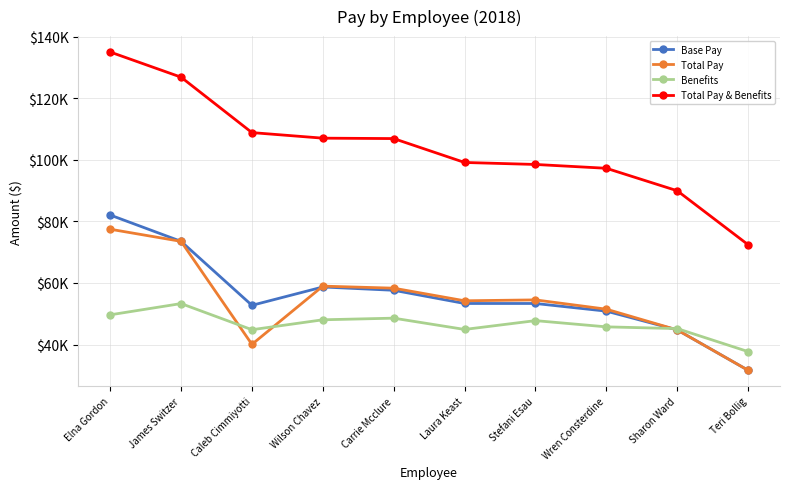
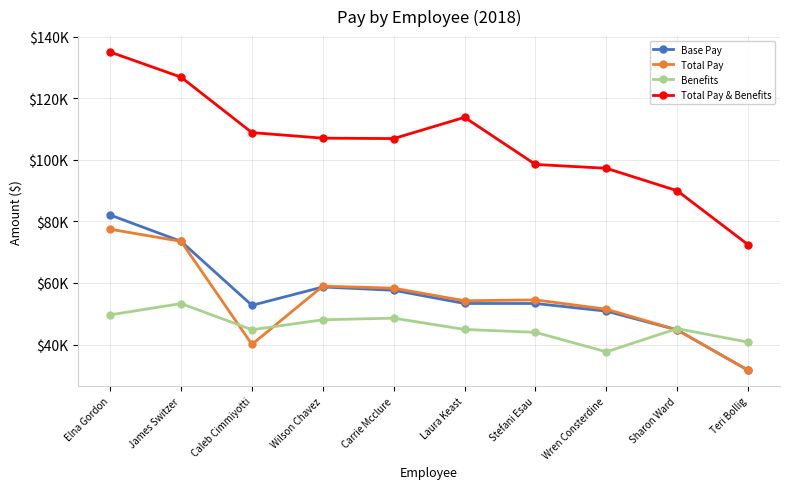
  {
    "Base Pay": {
      "Elna Gordon": "$82000",
      "Caleb Cimmiyotti": "$53000",
      "Laura Keast": "$53000",
      "Stefani Esau": "$53000"
    },
    "Total Pay": {
      "Elna Gordon": "$77000",
      "Caleb Cimmiyotti": "$40000",
      "Laura Keast": "$54000",
      "Stefani Esau": "$54000"
    },
    "Benefits": {
      "Elna Gordon": "$50000",
      "James Switzer": "$53000",
      "Caleb Cimmiyotti": "$45000",
      "Wilson Chavez": "$48000",
      "Carrie Mcclure": "$49000",
      "Laura Keast": "$45000",
-     "Stefani Esau": "$48000",
-     "Wren Consterdine": "$46000",
-     "Teri Bollig": "$38000"
+     "Stefani Esau": "$44000",
+     "Wren Consterdine": "$38000",
+     "Teri Bollig": "$41000"
    },
    "Total Pay & Benefits": {
      "Elna Gordon": "$135000",
      "James Switzer": "$127000",
      "Caleb Cimmiyotti": "$109000",
      "Wilson Chavez": "$107000",
      "Carrie Mcclure": "$107000",
-     "Laura Keast": "$99000",
+     "Laura Keast": "$114000",
      "Stefani Esau": "$98000",
      "Wren Consterdine": "$97000",
      "Sharon Ward": "$90000",
      "Teri Bollig": "$72000"
    }
  }
